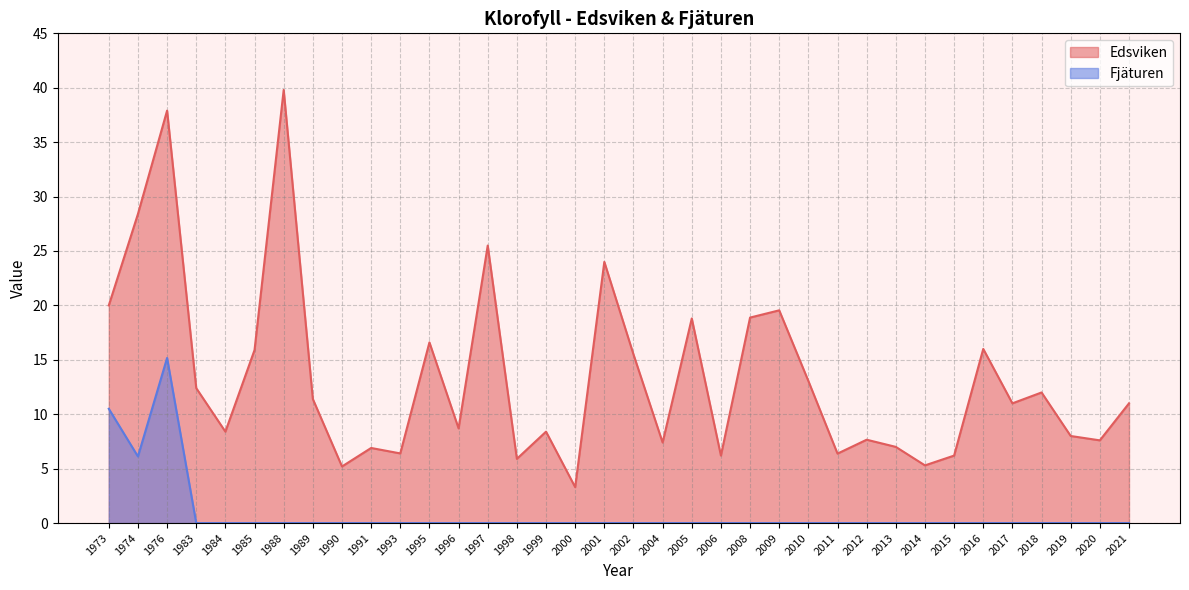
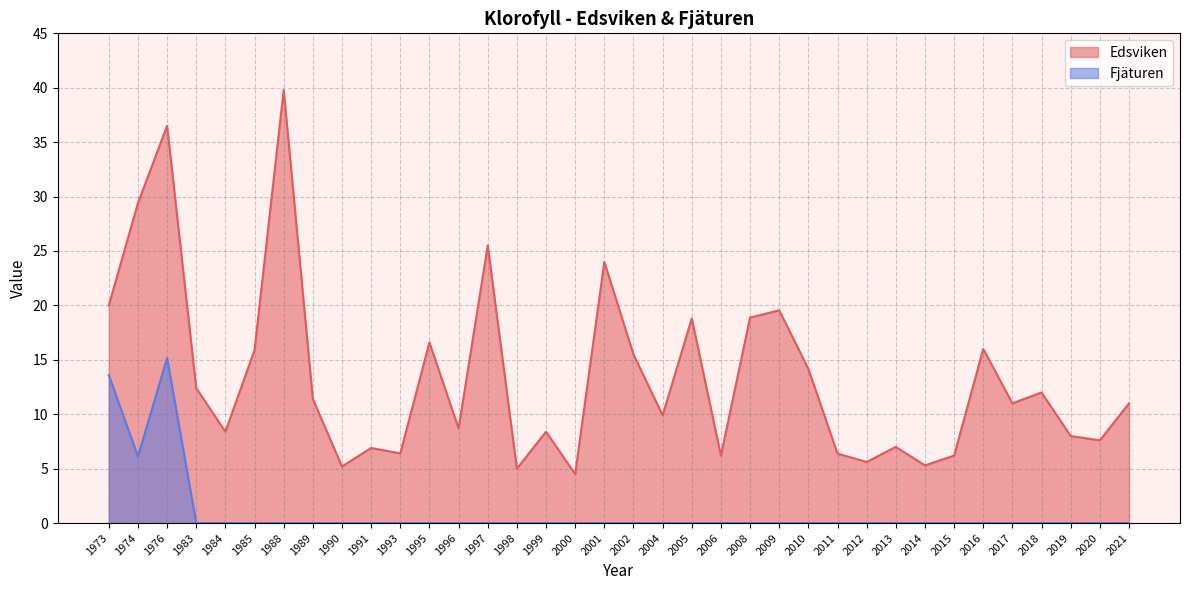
  {
    "Edsviken": {
      "1973": 20.0,
-     "1974": 28.4,
-     "1976": 37.9,
+     "1974": 29.4,
+     "1976": 36.5,
      "1983": 12.4,
      "1984": 8.4,
      "1985": 15.9,
      "1988": 39.8,
      "1989": 11.4,
      "1990": 5.2,
      "1991": 6.9,
      "1993": 6.4,
      "1995": 16.6,
      "1996": 8.7,
      "1997": 25.5,
-     "1998": 5.9,
+     "1998": 5.0,
      "1999": 8.4,
-     "2000": 3.3,
+     "2000": 4.5,
      "2001": 24.0,
      "2002": 15.5,
-     "2004": 7.4,
+     "2004": 9.9,
      "2005": 18.8,
      "2006": 6.2,
      "2008": 18.9,
      "2009": 19.5,
-     "2010": 13.1,
+     "2010": 14.2,
      "2011": 6.4,
-     "2012": 7.7,
+     "2012": 5.6,
      "2013": 7.0,
      "2014": 5.3,
      "2015": 6.2,
      "2016": 16.0,
      "2017": 11.0,
      "2018": 12.0,
      "2019": 8.0,
      "2020": 7.6,
      "2021": 11.0
    },
    "Fjäturen": {
-     "1973": 10.5,
+     "1973": 13.6,
      "1974": 6.1,
      "1976": 15.2,
      "1983": 0.0,
      "1984": 0.0,
      "1985": 0.0,
      "1988": 0.0,
      "1989": 0.0,
      "1990": 0.0,
      "1991": 0.0,
      "1993": 0.0,
      "1995": 0.0,
      "1996": 0.0,
      "1997": 0.0,
      "1998": 0.0,
      "1999": 0.0,
      "2000": 0.0,
      "2001": 0.0,
      "2002": 0.0,
      "2004": 0.0,
      "2005": 0.0,
      "2006": 0.0,
      "2008": 0.0,
      "2009": 0.0,
      "2010": 0.0,
      "2011": 0.0,
      "2012": 0.0,
      "2013": 0.0,
      "2014": 0.0,
      "2015": 0.0,
      "2016": 0.0,
      "2017": 0.0,
      "2018": 0.0,
      "2019": 0.0,
      "2020": 0.0,
      "2021": 0.0
    }
  }
